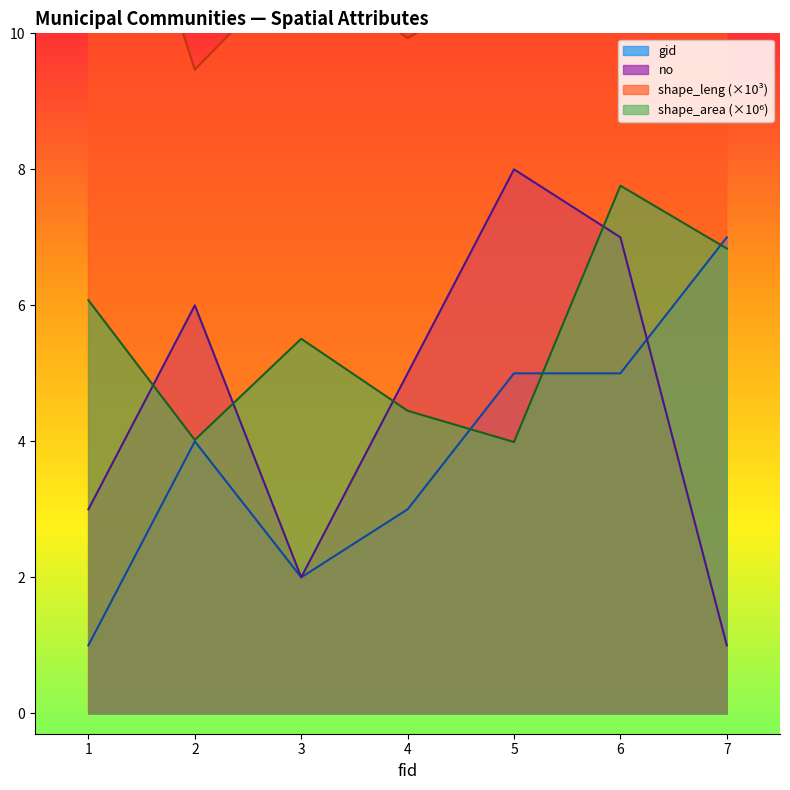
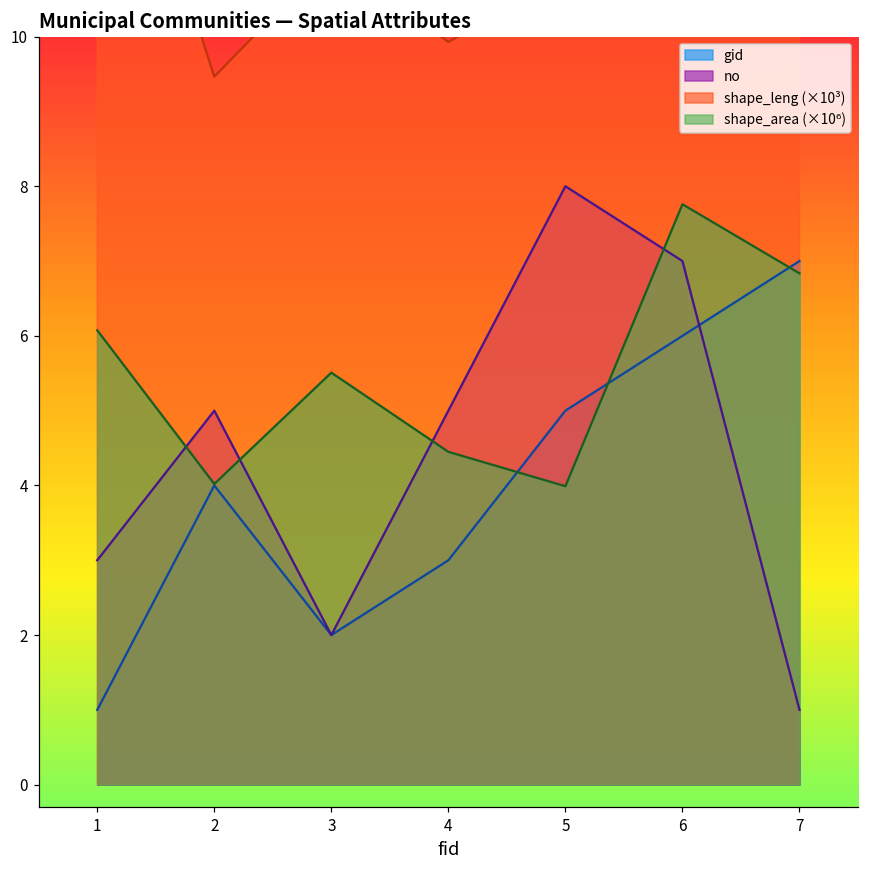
  {
    "gid": {
      "1": 1,
      "4": 3,
      "5": 5,
-     "6": 5,
+     "6": 6,
      "7": 7
    },
    "no": {
      "1": 3,
-     "2": 6,
+     "2": 5,
      "4": 5,
      "5": 8,
      "6": 7,
      "7": 1
    },
    "shape_leng (×10³)": {
      "2": 9.5,
      "4": 9.9
    },
    "shape_area (×10⁶)": {
      "1": 6.1,
      "3": 5.5,
      "4": 4.4,
      "5": 4,
      "6": 7.8,
      "7": 6.8
    }
  }
